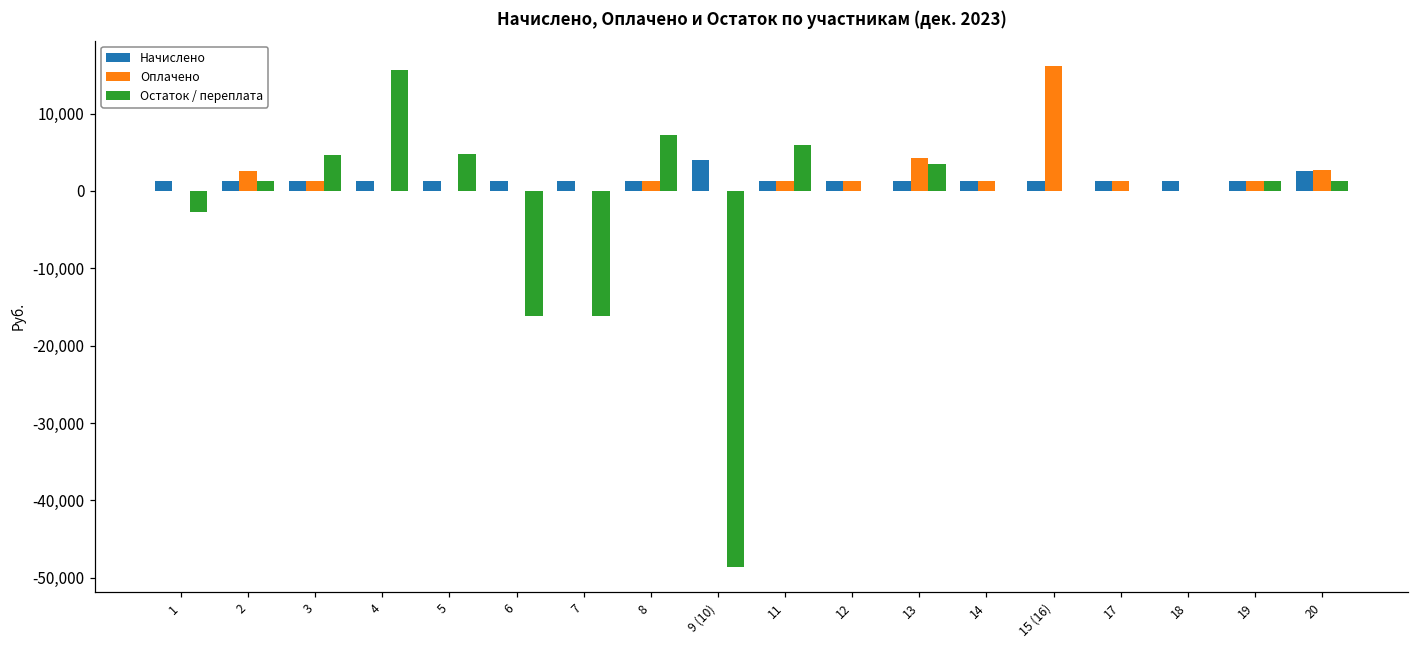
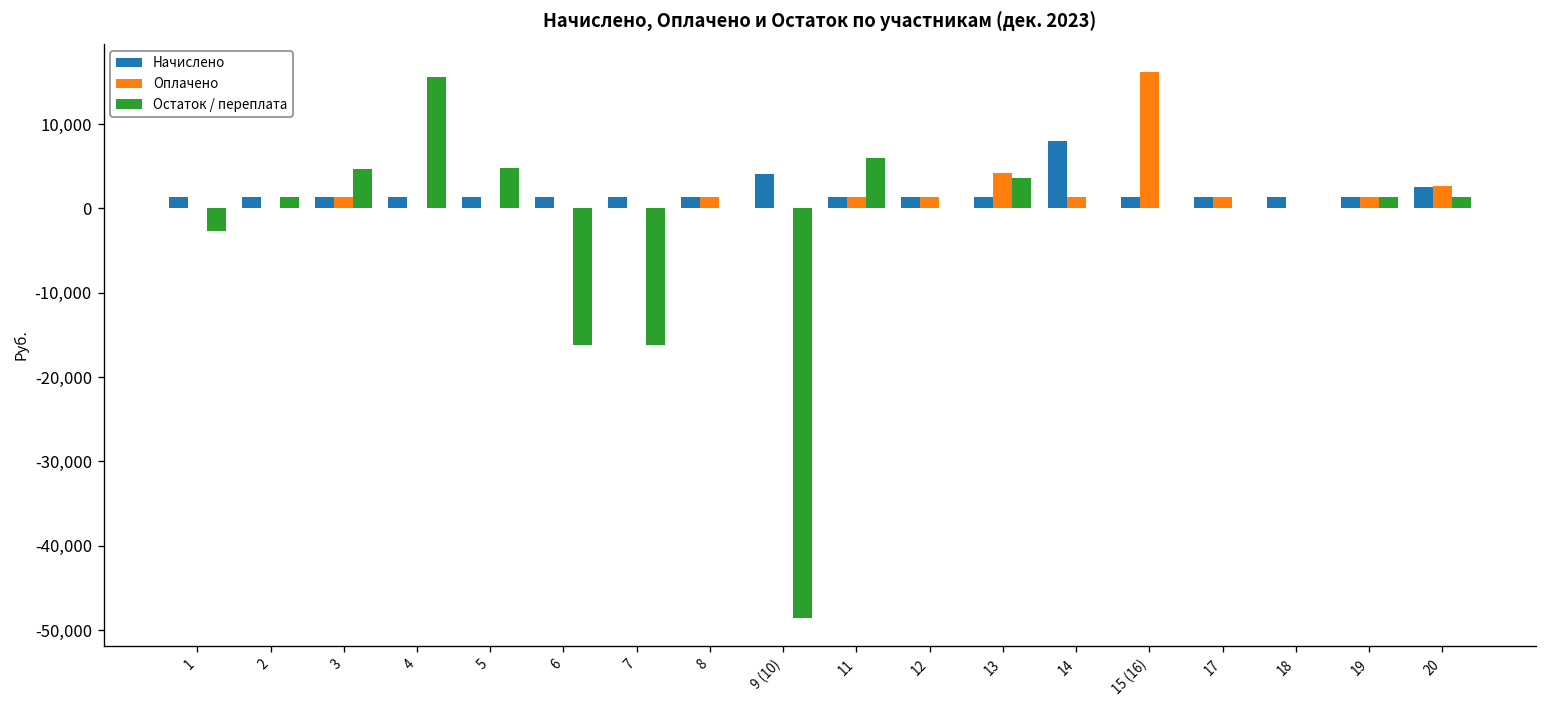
  {
    "Начислено": {
      "1": "1,000",
      "2": "1,000",
      "3": "1,000",
      "4": "1,000",
      "5": "1,000",
      "6": "1,000",
      "7": "1,000",
      "8": "1,000",
      "9 (10)": "4,000",
      "11": "1,000",
      "12": "1,000",
      "13": "1,000",
-     "14": "1,000",
+     "14": "8,000",
      "15 (16)": "1,000",
      "17": "1,000",
      "18": "1,000",
      "19": "1,000",
      "20": "3,000"
    },
    "Оплачено": {
      "1": "0",
-     "2": "3,000",
+     "2": "0",
      "3": "1,000",
      "4": "0",
      "5": "0",
      "6": "0",
      "7": "0",
      "8": "1,000",
      "9 (10)": "0",
      "11": "1,000",
      "12": "1,000",
      "13": "4,000",
      "14": "1,000",
      "15 (16)": "16,000",
      "17": "1,000",
      "18": "0",
      "19": "1,000",
      "20": "3,000"
    },
    "Остаток / переплата": {
      "1": "-3,000",
      "2": "1,000",
      "3": "5,000",
      "4": "16,000",
      "5": "5,000",
      "6": "-16,000",
      "7": "-16,000",
-     "8": "7,000",
+     "8": "0",
      "9 (10)": "-49,000",
      "11": "6,000",
      "12": "0",
      "13": "4,000",
      "14": "0",
      "15 (16)": "0",
      "17": "0",
      "18": "0",
      "19": "1,000",
      "20": "1,000"
    }
  }
